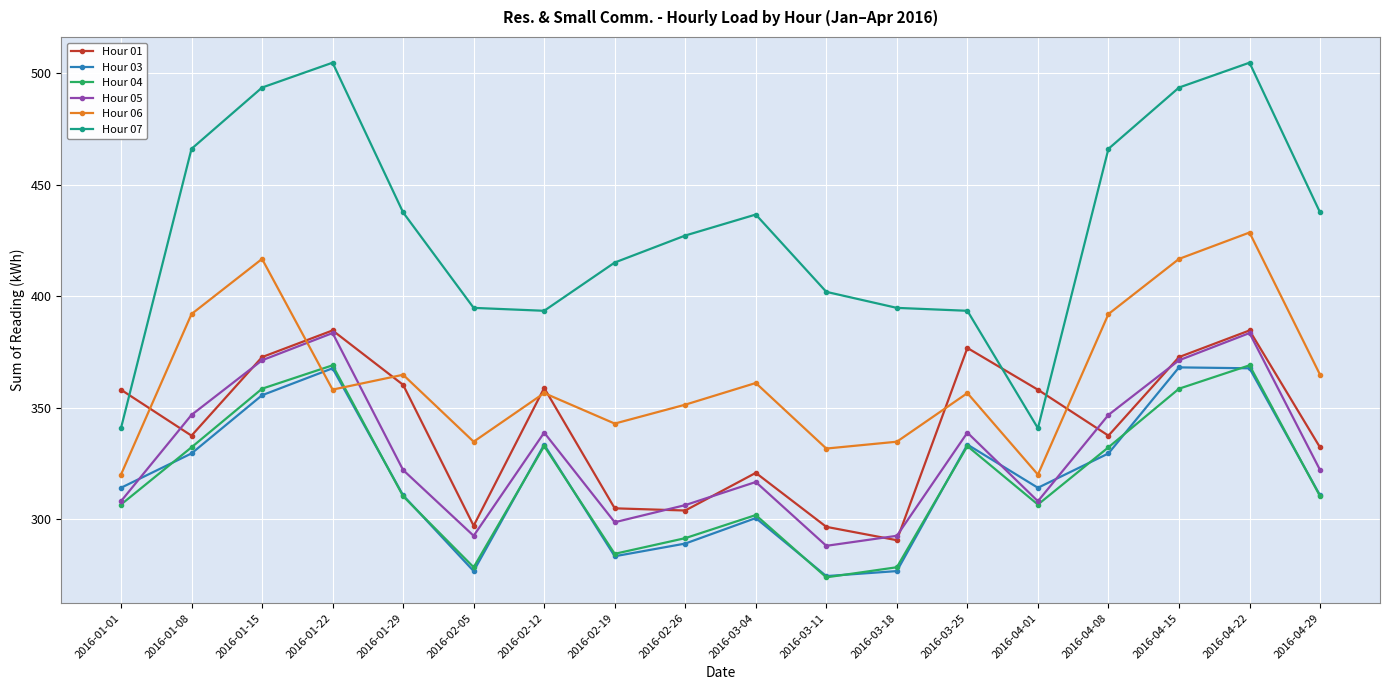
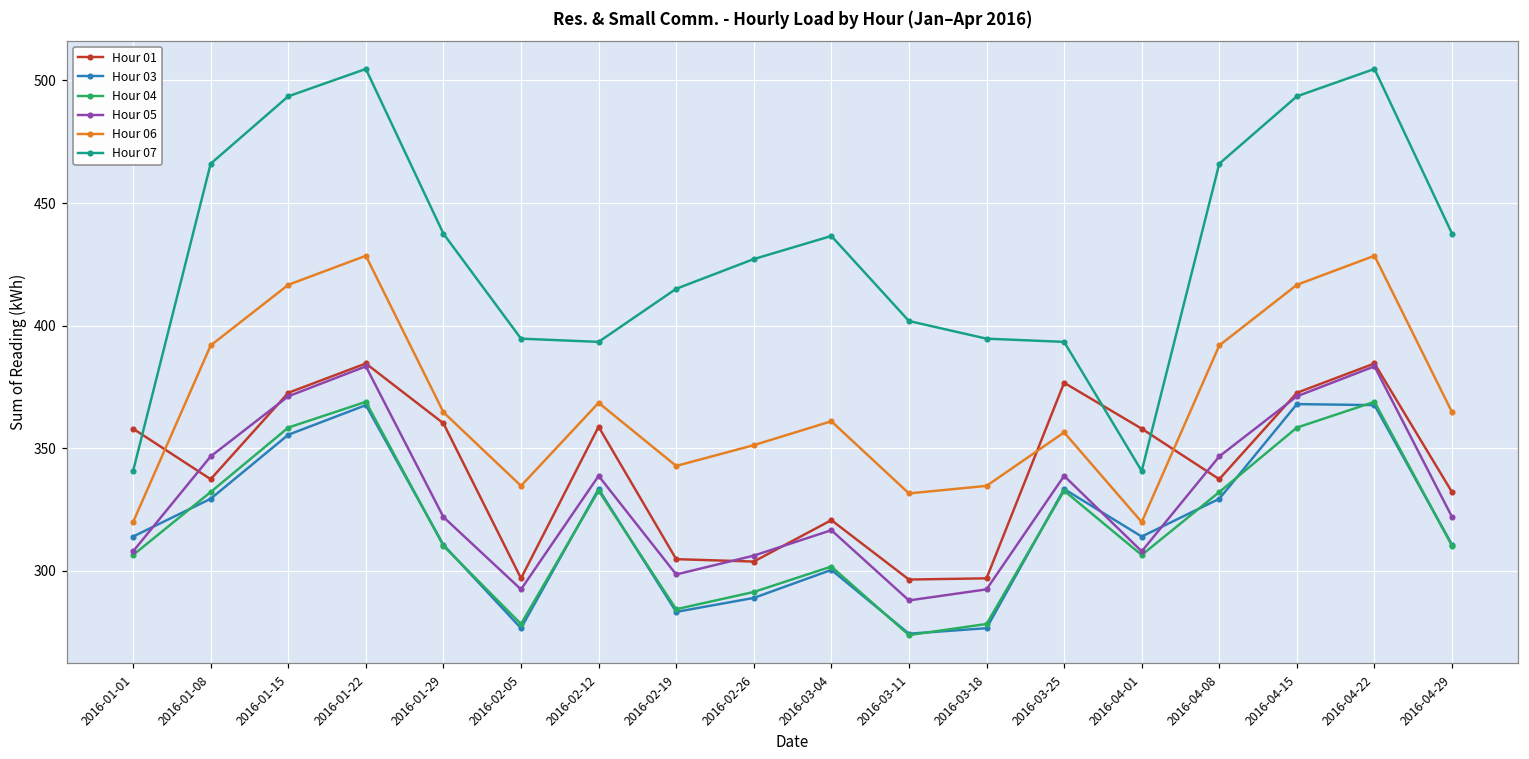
  {
    "Hour 01": {
      "2016-01-01": 358,
      "2016-01-08": 337,
      "2016-01-15": 373,
      "2016-01-22": 385,
      "2016-01-29": 360,
      "2016-02-05": 297,
      "2016-02-12": 359,
      "2016-02-19": 305,
      "2016-02-26": 304,
      "2016-03-04": 321,
      "2016-03-11": 296,
-     "2016-03-18": 290,
+     "2016-03-18": 297,
      "2016-03-25": 377,
      "2016-04-01": 358,
      "2016-04-08": 337,
      "2016-04-15": 373,
      "2016-04-22": 385,
      "2016-04-29": 332
    },
    "Hour 03": {
      "2016-01-01": 314,
      "2016-01-08": 329,
      "2016-01-15": 356,
      "2016-01-22": 368,
      "2016-02-05": 277,
      "2016-02-26": 289,
      "2016-03-04": 300,
      "2016-03-18": 277,
      "2016-04-01": 314,
      "2016-04-08": 329,
      "2016-04-15": 368,
      "2016-04-22": 368
    },
    "Hour 05": {
      "2016-01-01": 308,
      "2016-01-08": 347,
      "2016-01-15": 371,
      "2016-01-22": 383,
      "2016-01-29": 322,
      "2016-02-05": 292,
      "2016-02-12": 339,
      "2016-02-19": 299,
      "2016-02-26": 306,
      "2016-03-04": 317,
      "2016-03-11": 288,
      "2016-03-18": 292,
      "2016-03-25": 339,
      "2016-04-01": 308,
      "2016-04-08": 347,
      "2016-04-15": 371,
      "2016-04-22": 383,
      "2016-04-29": 322
    },
    "Hour 06": {
      "2016-01-01": 320,
      "2016-01-08": 392,
      "2016-01-15": 417,
-     "2016-01-22": 358,
+     "2016-01-22": 428,
      "2016-01-29": 365,
      "2016-02-05": 335,
-     "2016-02-12": 356,
+     "2016-02-12": 369,
      "2016-02-19": 343,
      "2016-02-26": 351,
      "2016-03-04": 361,
      "2016-03-11": 332,
      "2016-03-18": 335,
      "2016-03-25": 356,
      "2016-04-01": 320,
      "2016-04-08": 392,
      "2016-04-15": 417,
      "2016-04-22": 428,
      "2016-04-29": 365
    }
  }
